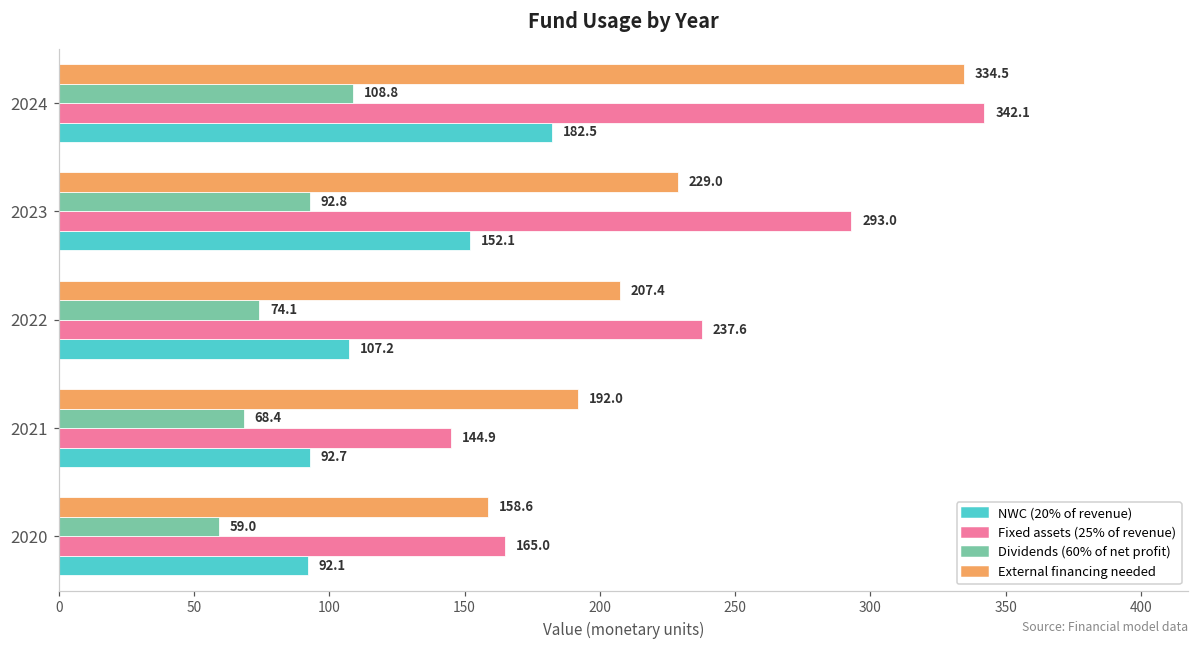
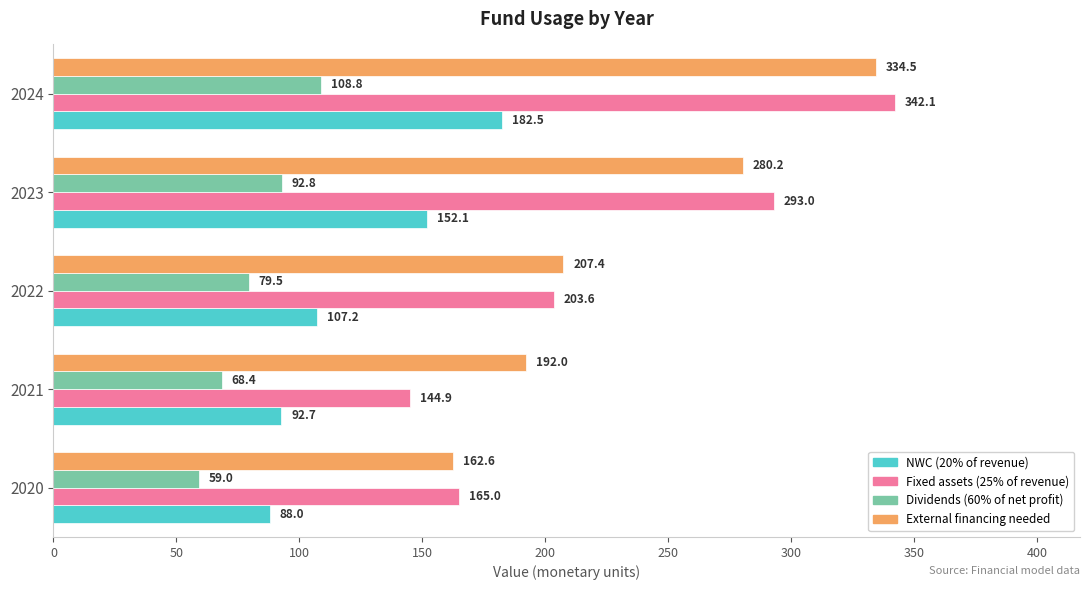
  {
    "NWC (20% of revenue)": {
      "2024": 182.5,
      "2023": 152.1,
      "2022": 107.2,
      "2021": 92.7,
-     "2020": 92.1
+     "2020": 88.0
    },
    "Fixed assets (25% of revenue)": {
      "2024": 342.1,
      "2023": 293.0,
-     "2022": 237.6,
+     "2022": 203.6,
      "2021": 144.9,
      "2020": 165.0
    },
    "Dividends (60% of net profit)": {
      "2024": 108.8,
      "2023": 92.8,
-     "2022": 74.1,
+     "2022": 79.5,
      "2021": 68.4,
      "2020": 59.0
    },
    "External financing needed": {
      "2024": 334.5,
-     "2023": 229.0,
+     "2023": 280.2,
      "2022": 207.4,
      "2021": 192.0,
-     "2020": 158.6
+     "2020": 162.6
    }
  }
